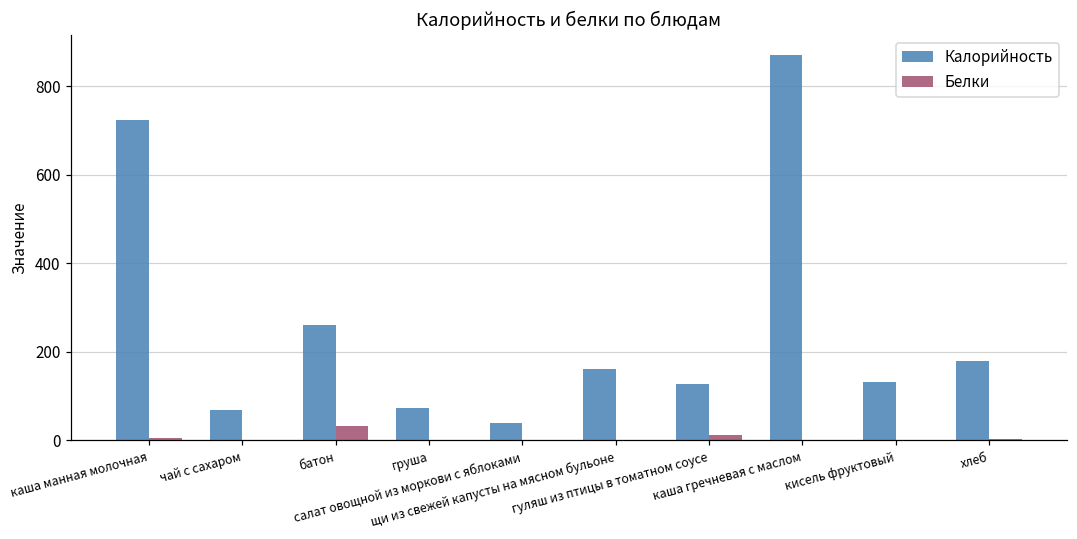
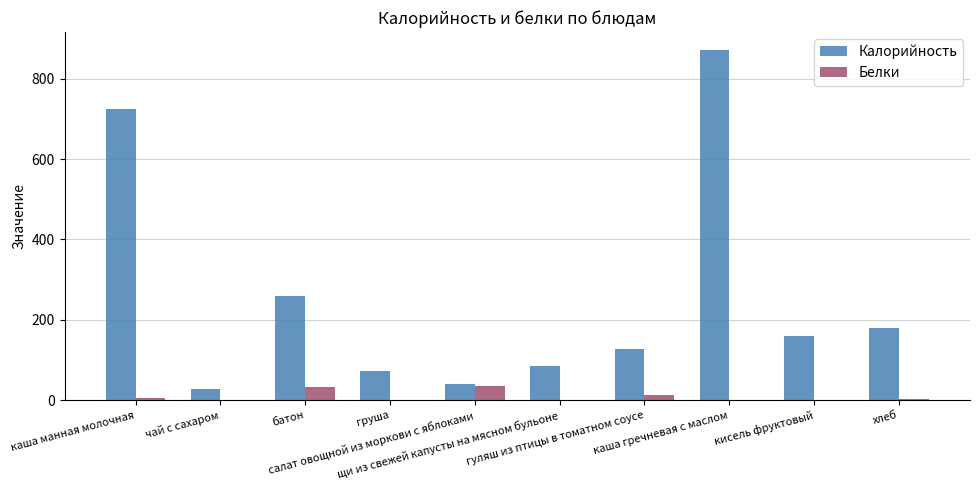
  {
    "Калорийность": {
      "каша манная молочная": 720,
-     "чай с сахаром": 70,
+     "чай с сахаром": 30,
      "батон": 260,
      "груша": 70,
      "салат овощной из моркови с яблоками": 40,
-     "щи из свежей капусты на мясном бульоне": 160,
+     "щи из свежей капусты на мясном бульоне": 90,
      "гуляш из птицы в томатном соусе": 130,
      "каша гречневая с маслом": 870,
-     "кисель фруктовый": 130,
+     "кисель фруктовый": 160,
      "хлеб": 180
    },
    "Белки": {
      "чай с сахаром": 0,
      "батон": 30,
      "груша": 0,
-     "салат овощной из моркови с яблоками": 0,
+     "салат овощной из моркови с яблоками": 40,
      "гуляш из птицы в томатном соусе": 10,
      "кисель фруктовый": 0
    }
  }
